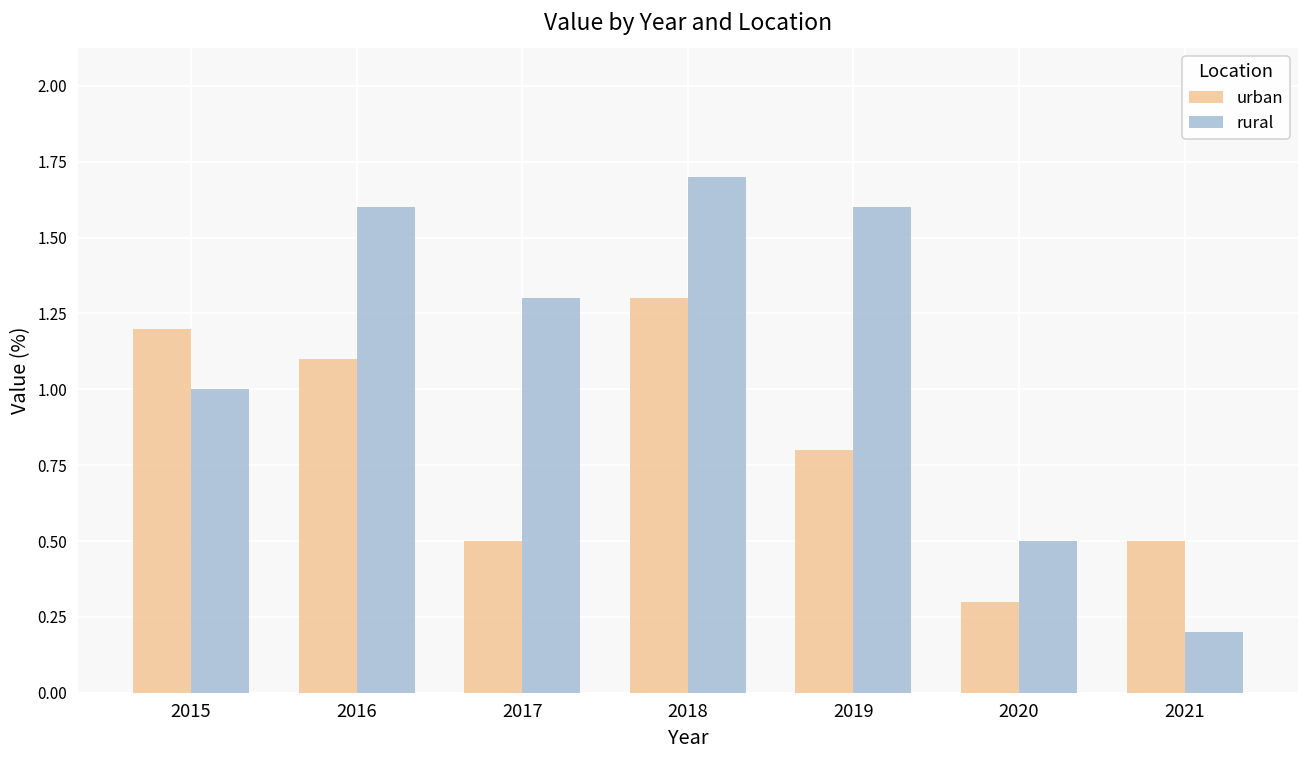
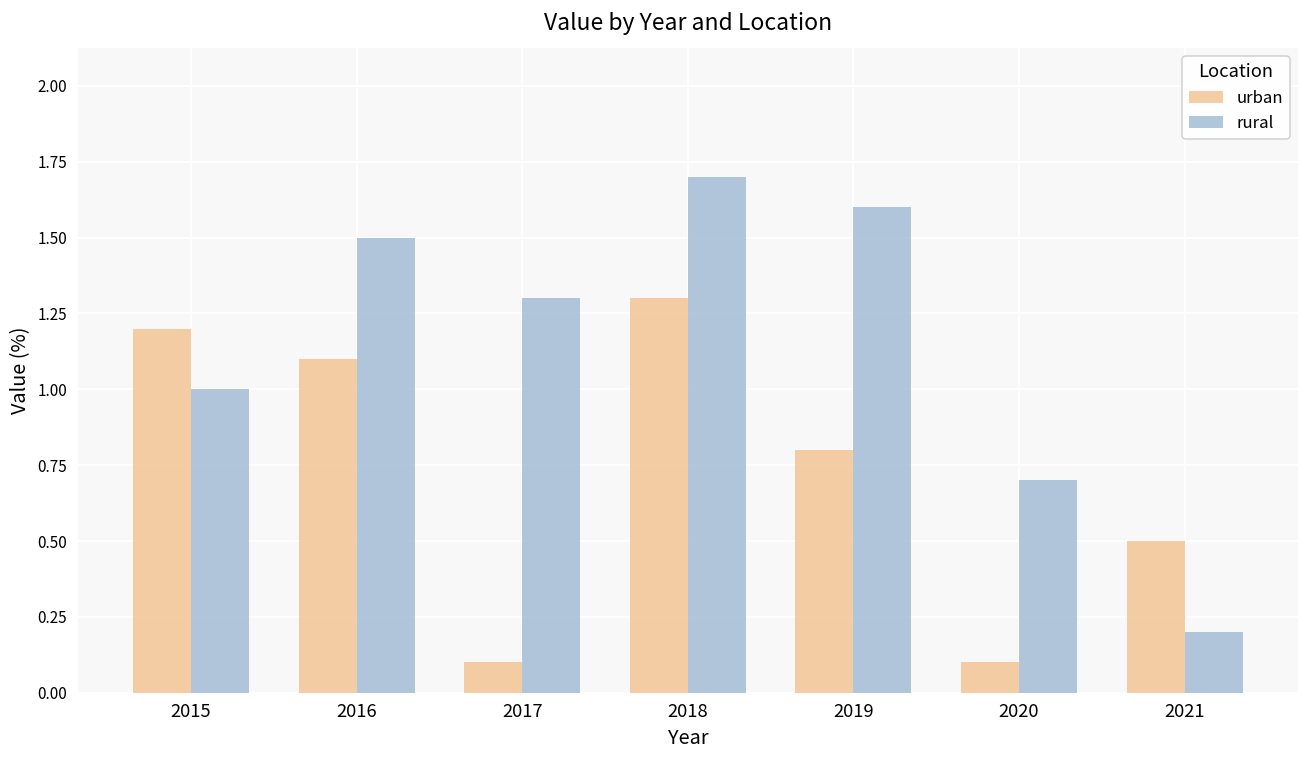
  {
    "urban": {
      "2015": 1.2,
      "2016": 1.1,
-     "2017": 0.5,
+     "2017": 0.1,
      "2018": 1.3,
      "2019": 0.8,
-     "2020": 0.3,
+     "2020": 0.1,
      "2021": 0.5
    },
    "rural": {
      "2015": 1.0,
-     "2016": 1.6,
+     "2016": 1.5,
      "2017": 1.3,
      "2018": 1.7,
      "2019": 1.6,
-     "2020": 0.5,
+     "2020": 0.7,
      "2021": 0.2
    }
  }
